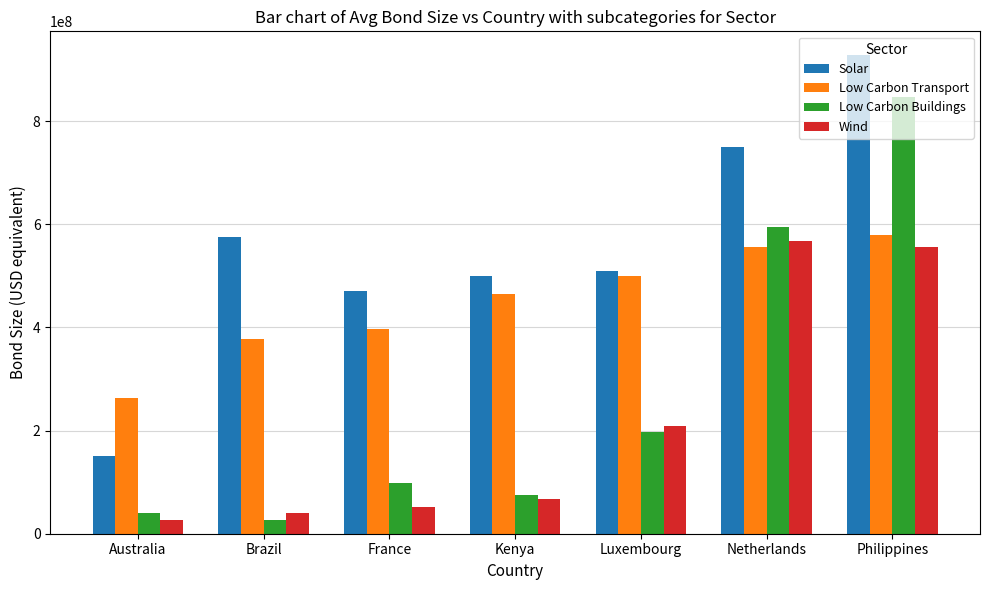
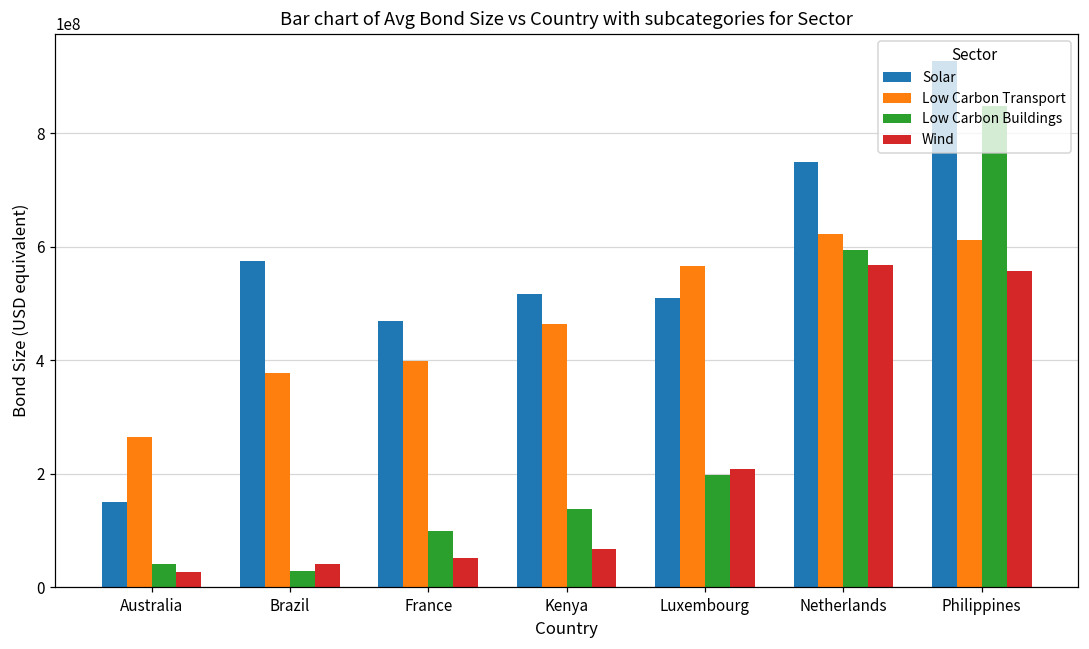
  {
    "Solar": {
      "Australia": 150000000,
      "Brazil": 580000000,
      "France": 470000000,
-     "Kenya": 500000000,
+     "Kenya": 520000000,
      "Luxembourg": 510000000,
      "Netherlands": 750000000
    },
    "Low Carbon Transport": {
      "Australia": 260000000,
      "Brazil": 380000000,
      "France": 400000000,
      "Kenya": 460000000,
-     "Luxembourg": 500000000,
-     "Netherlands": 560000000,
-     "Philippines": 580000000
+     "Luxembourg": 570000000,
+     "Netherlands": 620000000,
+     "Philippines": 610000000
    },
    "Low Carbon Buildings": {
      "Australia": 40000000,
      "Brazil": 30000000,
      "France": 100000000,
-     "Kenya": 80000000,
+     "Kenya": 140000000,
      "Luxembourg": 200000000,
      "Netherlands": 590000000
    },
    "Wind": {
      "Australia": 30000000,
      "Brazil": 40000000,
      "France": 50000000,
      "Kenya": 70000000,
      "Luxembourg": 210000000,
      "Netherlands": 570000000,
      "Philippines": 560000000
    }
  }
